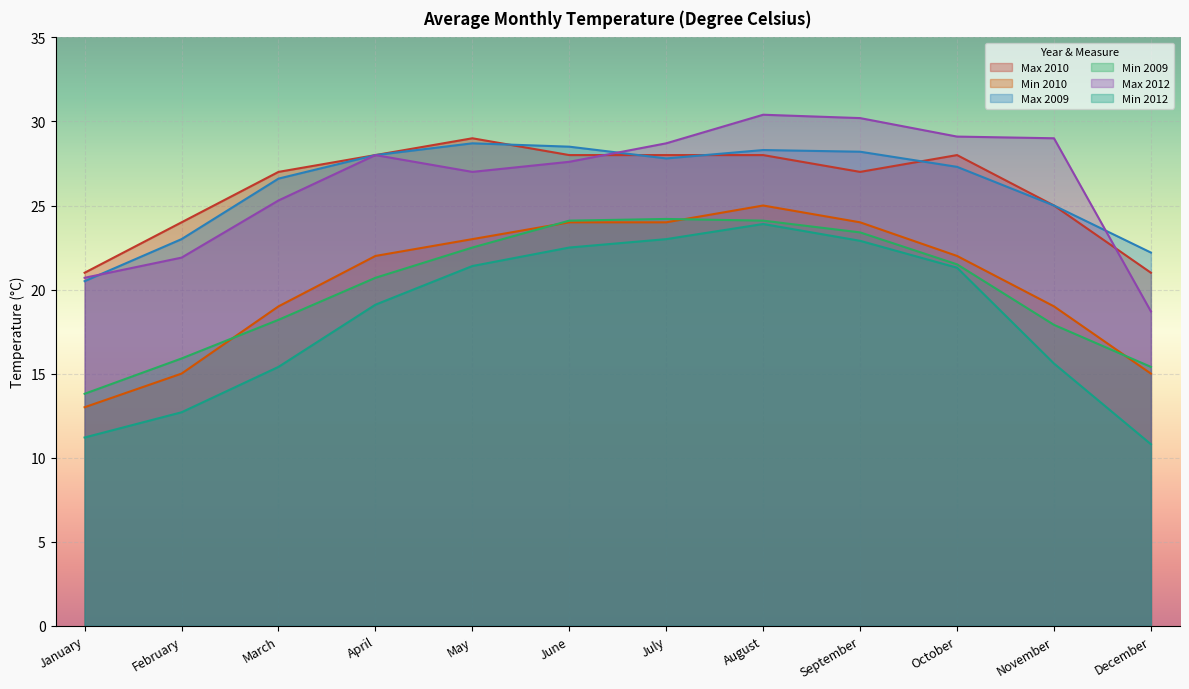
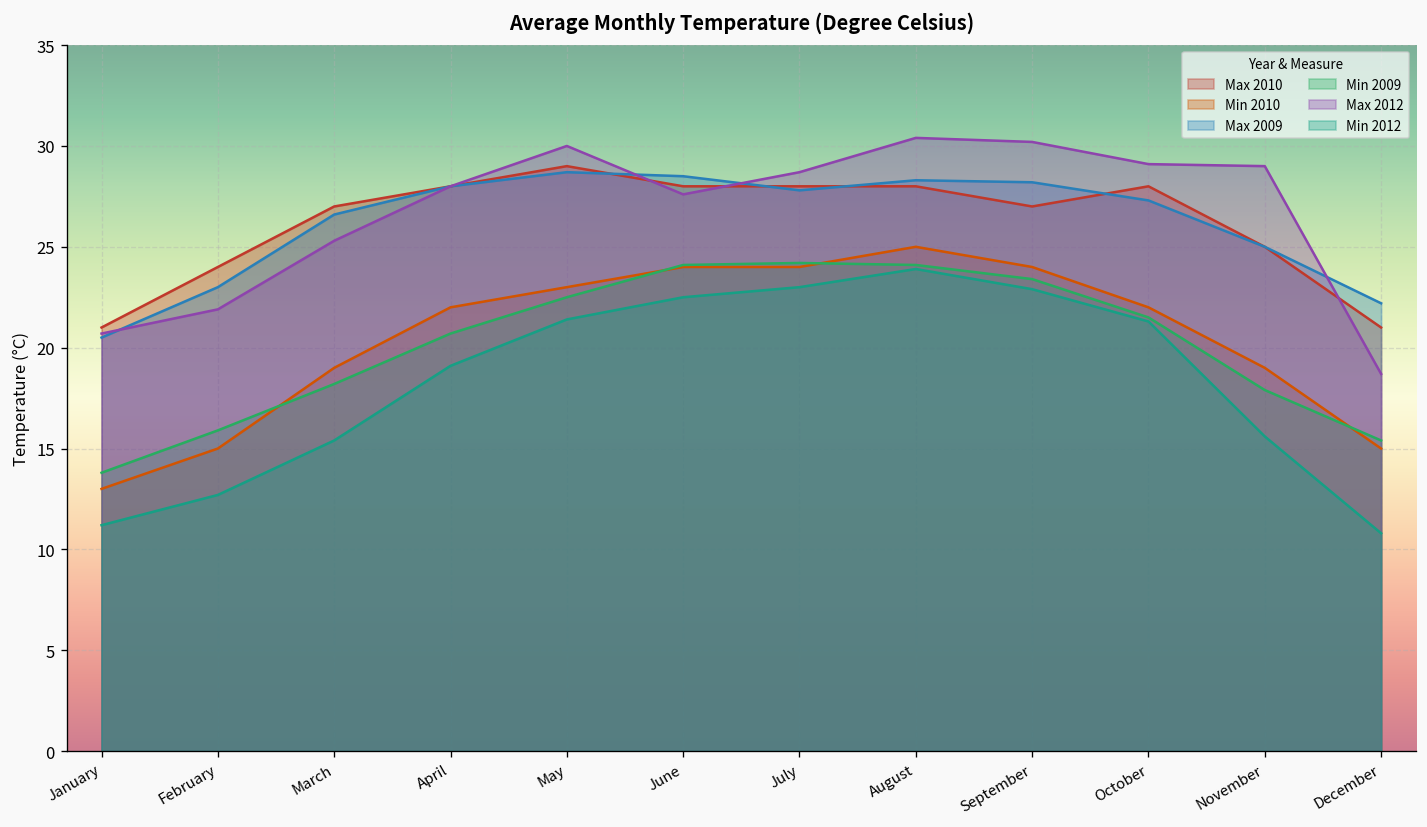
  {
    "Max 2012": {
      "January": 20.7,
      "February": 22,
      "March": 25.3,
-     "May": 27,
+     "May": 30,
      "June": 27.6,
      "July": 28.7,
      "August": 30.4,
      "September": 30.2,
      "October": 29,
      "November": 29,
      "December": 18.7
    }
  }
